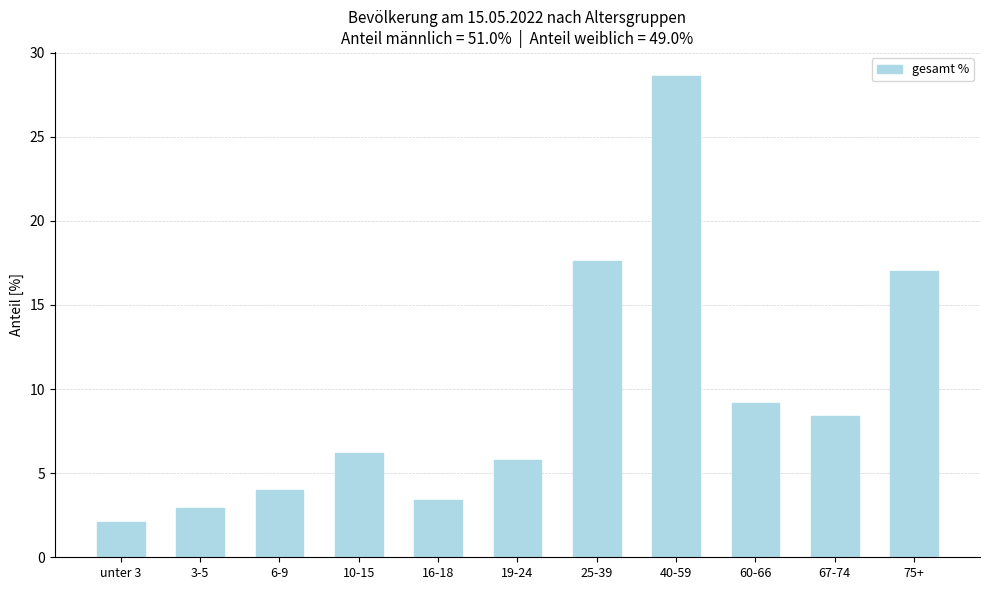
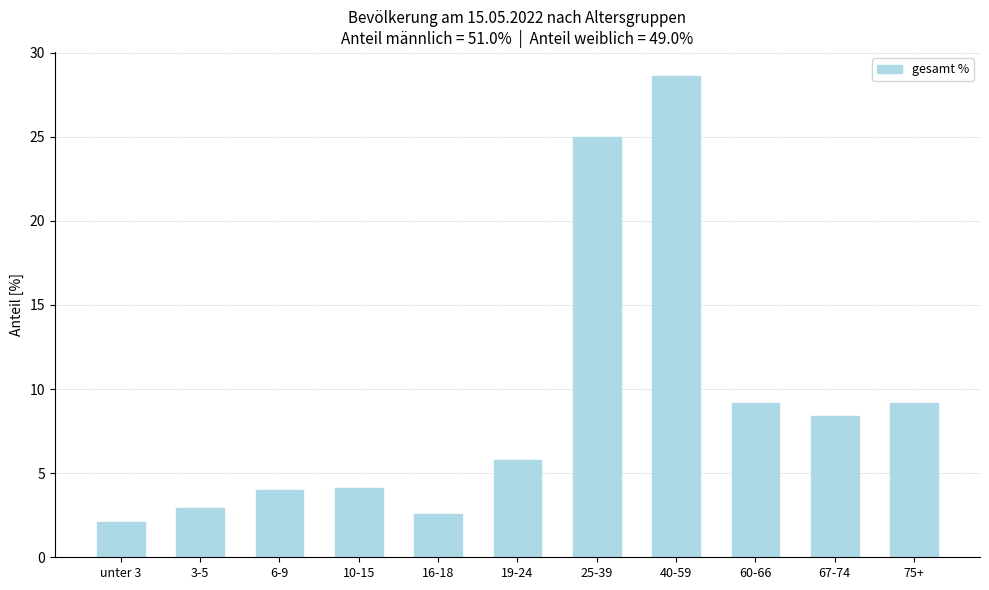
  {
    "unter 3": 2.1,
    "3-5": 2.9,
    "6-9": 4.0,
-   "10-15": 6.2,
-   "16-18": 3.4,
+   "10-15": 4.1,
+   "16-18": 2.6,
    "19-24": 5.8,
-   "25-39": 17.6,
+   "25-39": 25.0,
    "40-59": 28.6,
    "60-66": 9.2,
    "67-74": 8.4,
-   "75+": 17.0
+   "75+": 9.2
  }
